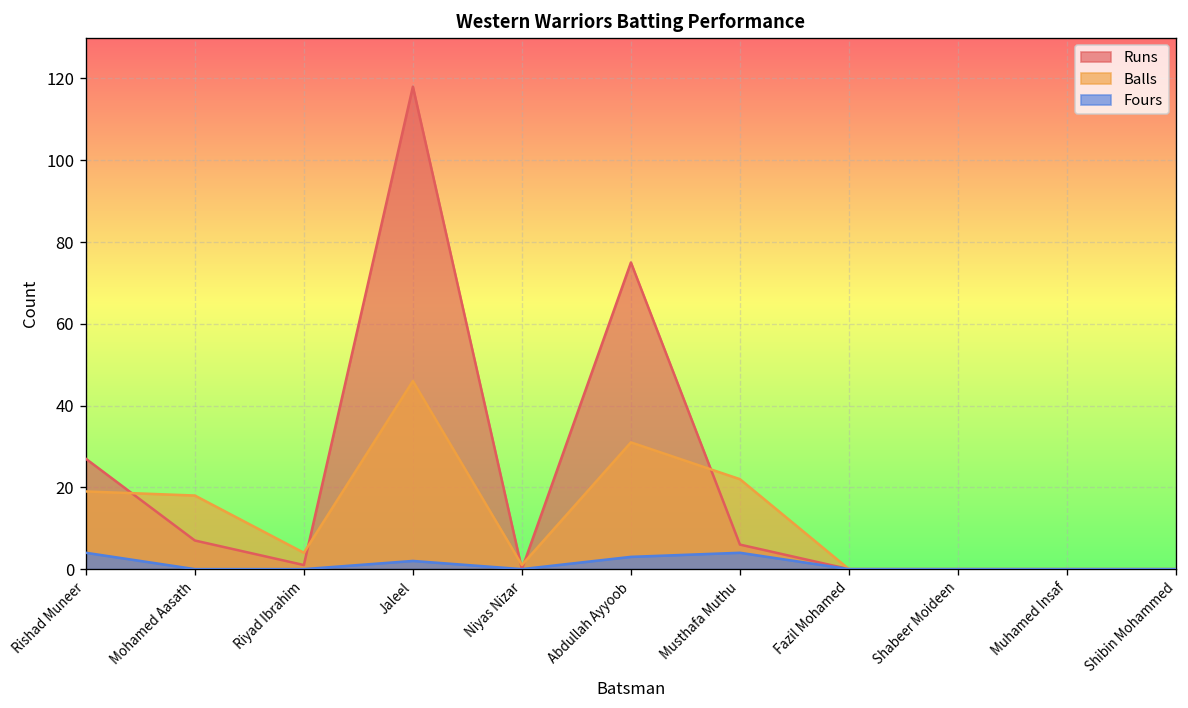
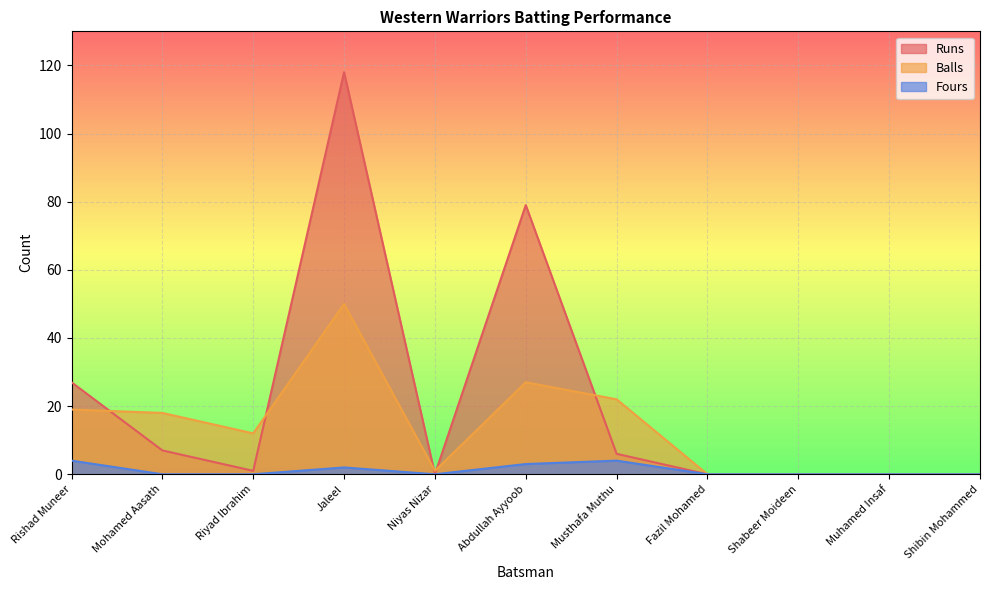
  {
    "Runs": {
      "Rishad Muneer": 27,
      "Mohamed Aasath": 7,
      "Riyad Ibrahim": 1,
      "Jaleel": 118,
-     "Abdullah Ayyoob": 75,
+     "Abdullah Ayyoob": 79,
      "Musthafa Muthu": 6
    },
    "Balls": {
      "Rishad Muneer": 19,
      "Mohamed Aasath": 18,
-     "Riyad Ibrahim": 4,
-     "Jaleel": 46,
+     "Riyad Ibrahim": 12,
+     "Jaleel": 50,
      "Niyas Nizar": 1,
-     "Abdullah Ayyoob": 31,
+     "Abdullah Ayyoob": 27,
      "Musthafa Muthu": 22
    },
    "Fours": {
      "Rishad Muneer": 4,
      "Mohamed Aasath": 0,
      "Riyad Ibrahim": 0,
      "Jaleel": 2,
      "Abdullah Ayyoob": 3,
      "Musthafa Muthu": 4
    }
  }
